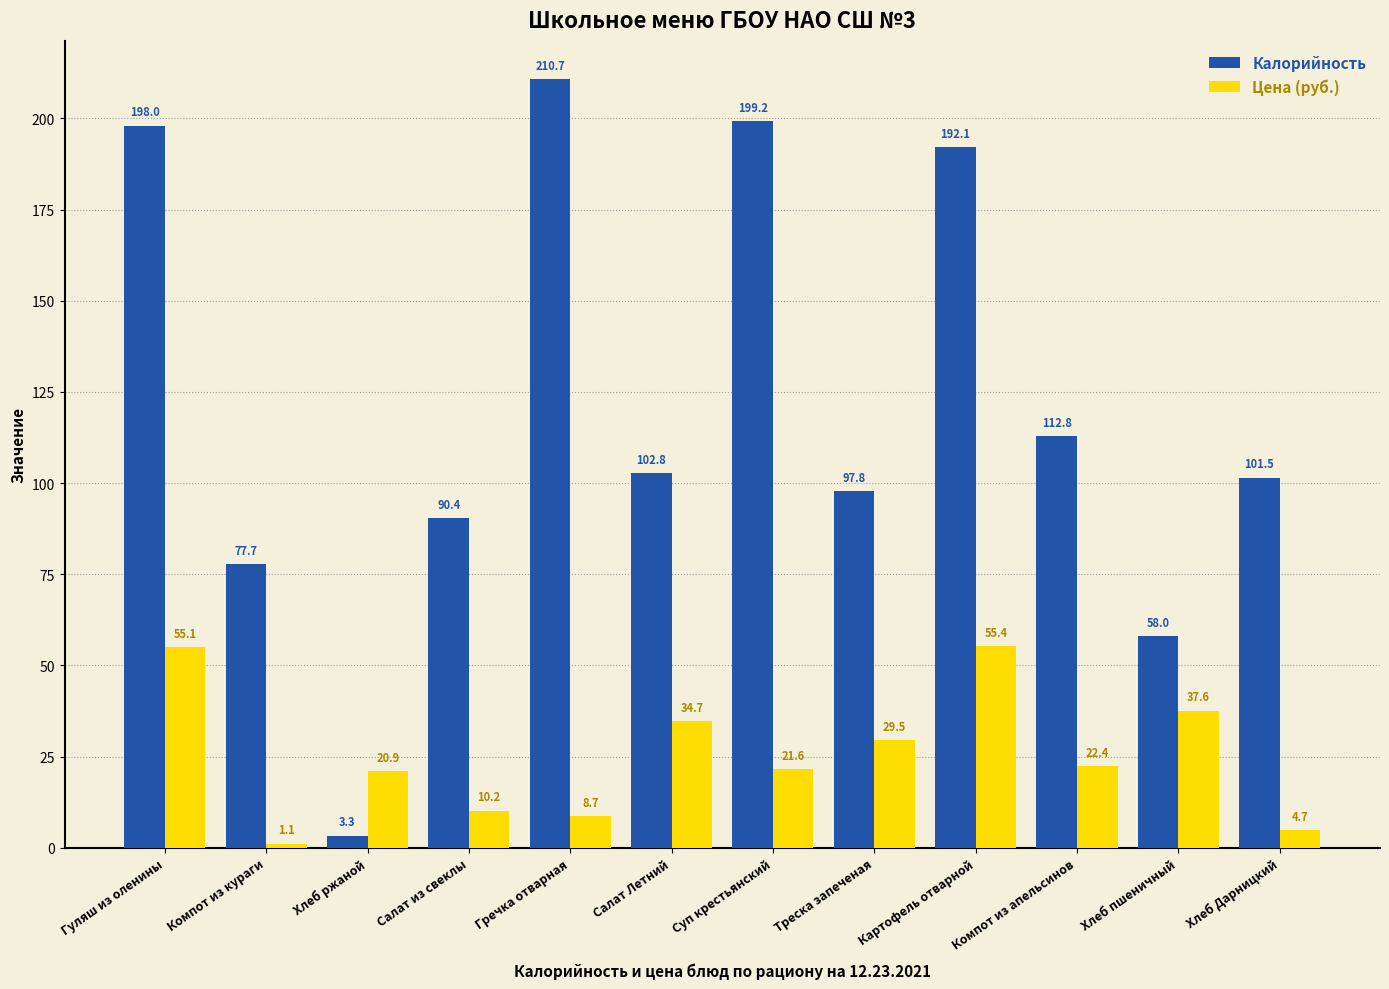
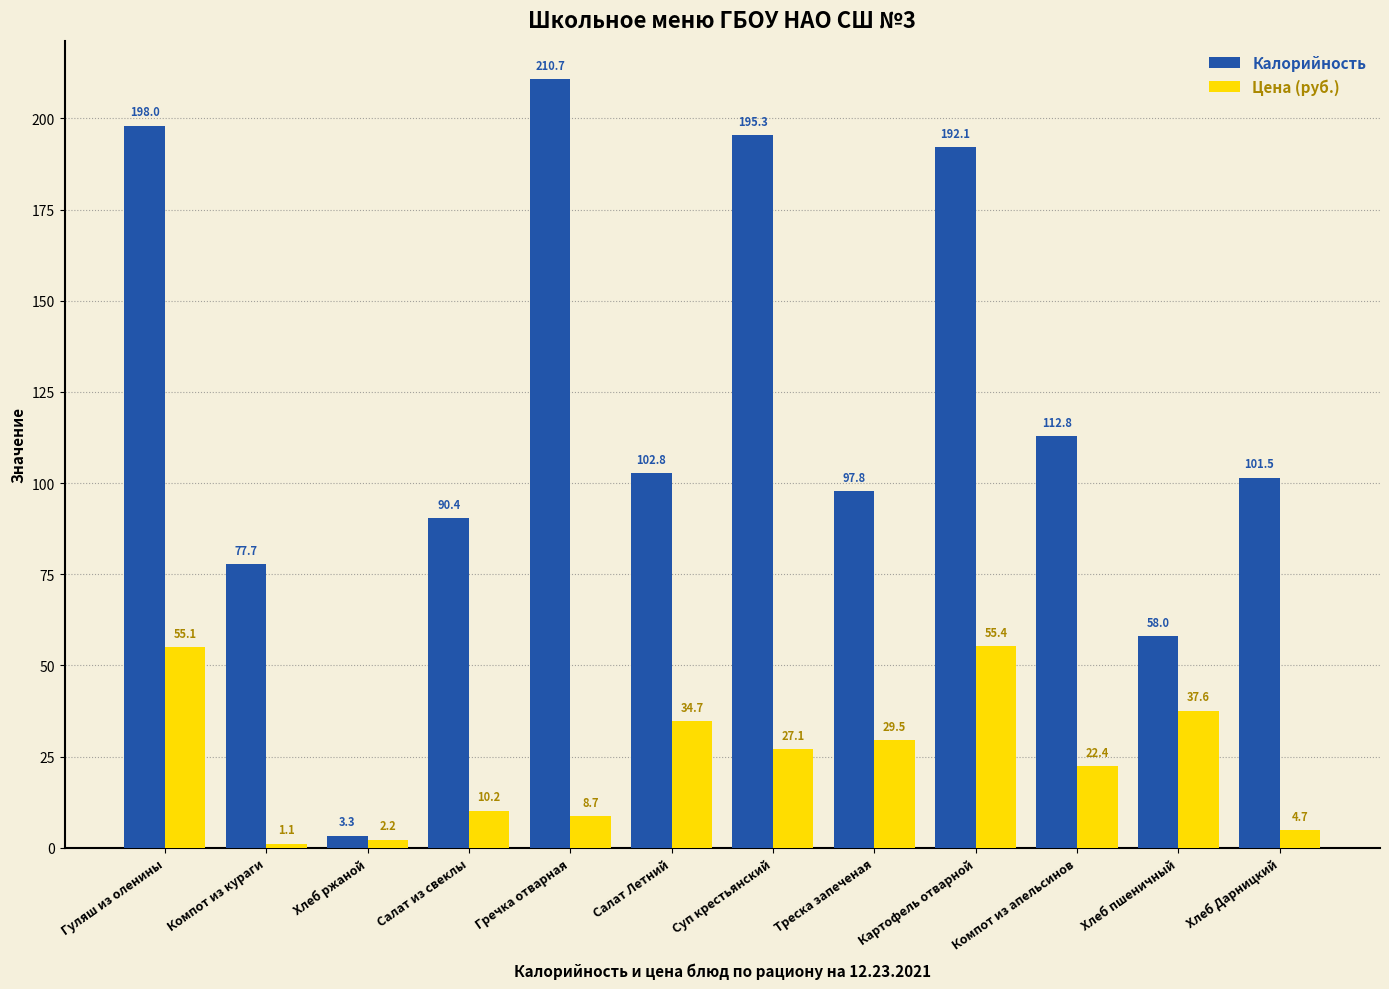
  {
    "Калорийность": {
      "Гуляш из оленины": 198.0,
      "Компот из кураги": 77.7,
      "Хлеб ржаной": 3.3,
      "Салат из свеклы": 90.4,
      "Гречка отварная": 210.7,
      "Салат Летний": 102.8,
-     "Суп крестьянский": 199.2,
+     "Суп крестьянский": 195.3,
      "Треска запеченая": 97.8,
      "Картофель отварной": 192.1,
      "Компот из апельсинов": 112.8,
      "Хлеб пшеничный": 58.0,
      "Хлеб Дарницкий": 101.5
    },
    "Цена (руб.)": {
      "Гуляш из оленины": 55.1,
      "Компот из кураги": 1.1,
-     "Хлеб ржаной": 20.9,
+     "Хлеб ржаной": 2.2,
      "Салат из свеклы": 10.2,
      "Гречка отварная": 8.7,
      "Салат Летний": 34.7,
-     "Суп крестьянский": 21.6,
+     "Суп крестьянский": 27.1,
      "Треска запеченая": 29.5,
      "Картофель отварной": 55.4,
      "Компот из апельсинов": 22.4,
      "Хлеб пшеничный": 37.6,
      "Хлеб Дарницкий": 4.7
    }
  }
